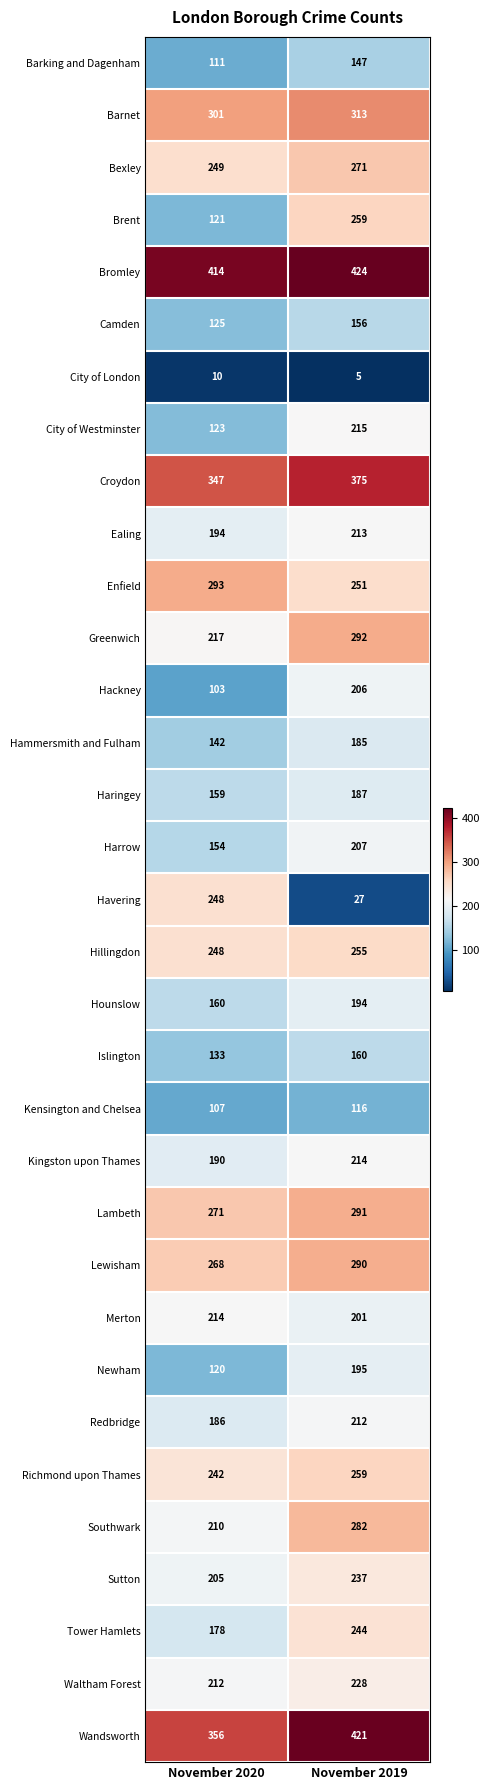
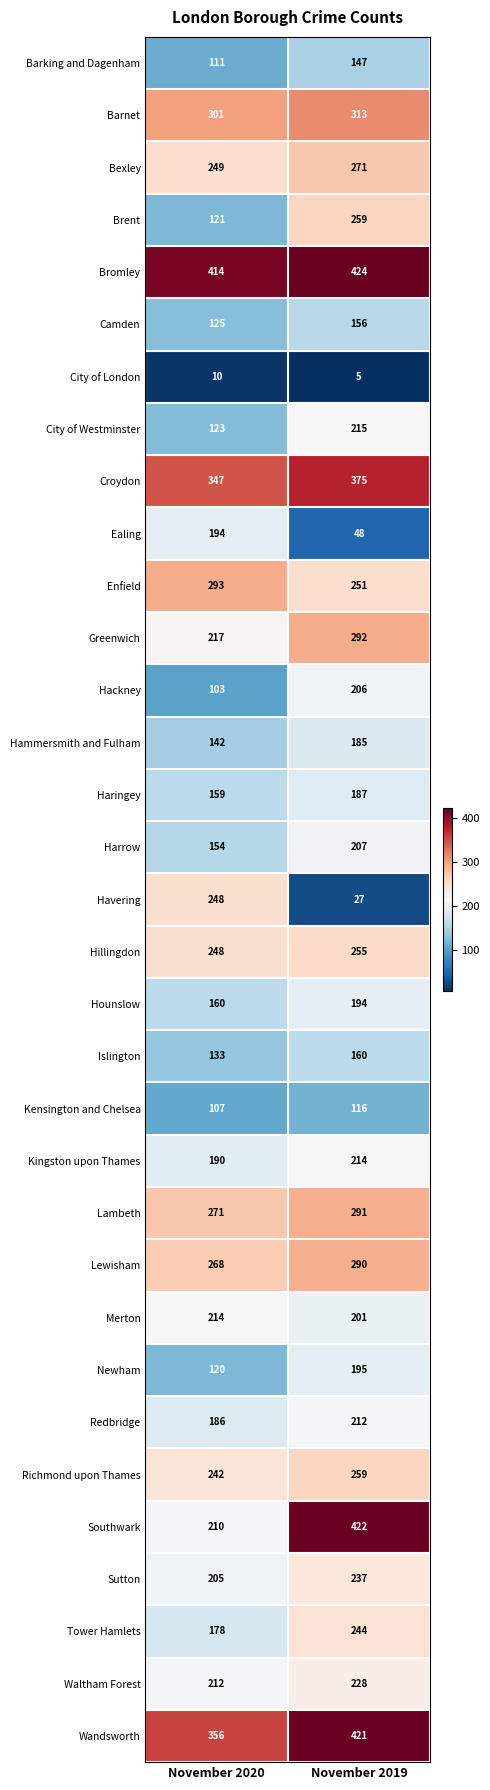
  {
    "Barking and Dagenham": {
      "November 2020": 111,
      "November 2019": 147
    },
    "Barnet": {
      "November 2020": 301,
      "November 2019": 313
    },
    "Bexley": {
      "November 2020": 249,
      "November 2019": 271
    },
    "Brent": {
      "November 2020": 121,
      "November 2019": 259
    },
    "Bromley": {
      "November 2020": 414,
      "November 2019": 424
    },
    "Camden": {
      "November 2020": 125,
      "November 2019": 156
    },
    "City of London": {
      "November 2020": 10,
      "November 2019": 5
    },
    "City of Westminster": {
      "November 2020": 123,
      "November 2019": 215
    },
    "Croydon": {
      "November 2020": 347,
      "November 2019": 375
    },
    "Ealing": {
      "November 2020": 194,
-     "November 2019": 213
+     "November 2019": 48
    },
    "Enfield": {
      "November 2020": 293,
      "November 2019": 251
    },
    "Greenwich": {
      "November 2020": 217,
      "November 2019": 292
    },
    "Hackney": {
      "November 2020": 103,
      "November 2019": 206
    },
    "Hammersmith and Fulham": {
      "November 2020": 142,
      "November 2019": 185
    },
    "Haringey": {
      "November 2020": 159,
      "November 2019": 187
    },
    "Harrow": {
      "November 2020": 154,
      "November 2019": 207
    },
    "Havering": {
      "November 2020": 248,
      "November 2019": 27
    },
    "Hillingdon": {
      "November 2020": 248,
      "November 2019": 255
    },
    "Hounslow": {
      "November 2020": 160,
      "November 2019": 194
    },
    "Islington": {
      "November 2020": 133,
      "November 2019": 160
    },
    "Kensington and Chelsea": {
      "November 2020": 107,
      "November 2019": 116
    },
    "Kingston upon Thames": {
      "November 2020": 190,
      "November 2019": 214
    },
    "Lambeth": {
      "November 2020": 271,
      "November 2019": 291
    },
    "Lewisham": {
      "November 2020": 268,
      "November 2019": 290
    },
    "Merton": {
      "November 2020": 214,
      "November 2019": 201
    },
    "Newham": {
      "November 2020": 120,
      "November 2019": 195
    },
    "Redbridge": {
      "November 2020": 186,
      "November 2019": 212
    },
    "Richmond upon Thames": {
      "November 2020": 242,
      "November 2019": 259
    },
    "Southwark": {
      "November 2020": 210,
-     "November 2019": 282
+     "November 2019": 422
    },
    "Sutton": {
      "November 2020": 205,
      "November 2019": 237
    },
    "Tower Hamlets": {
      "November 2020": 178,
      "November 2019": 244
    },
    "Waltham Forest": {
      "November 2020": 212,
      "November 2019": 228
    },
    "Wandsworth": {
      "November 2020": 356,
      "November 2019": 421
    }
  }
